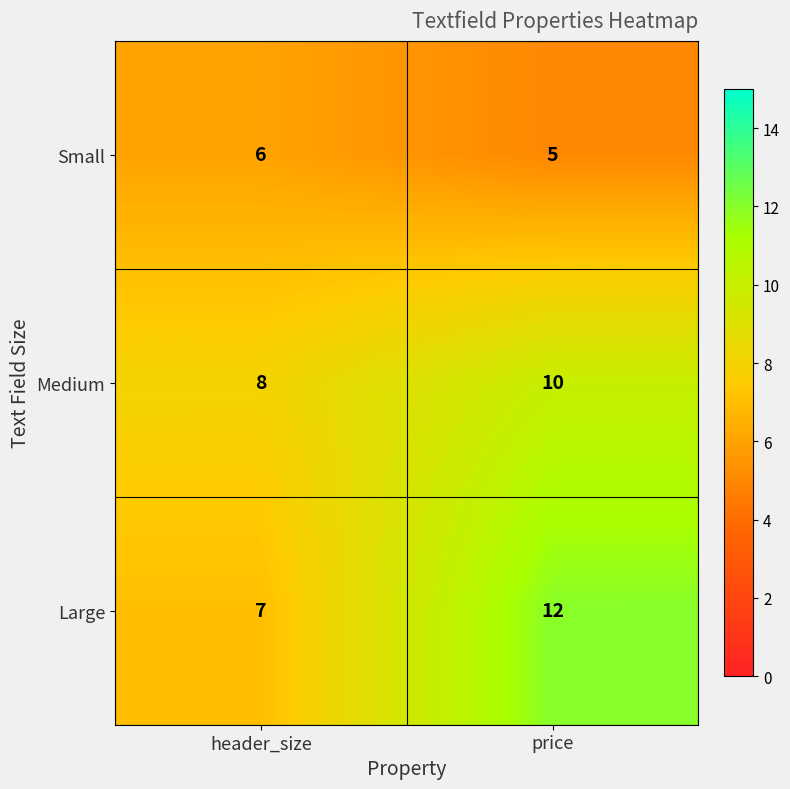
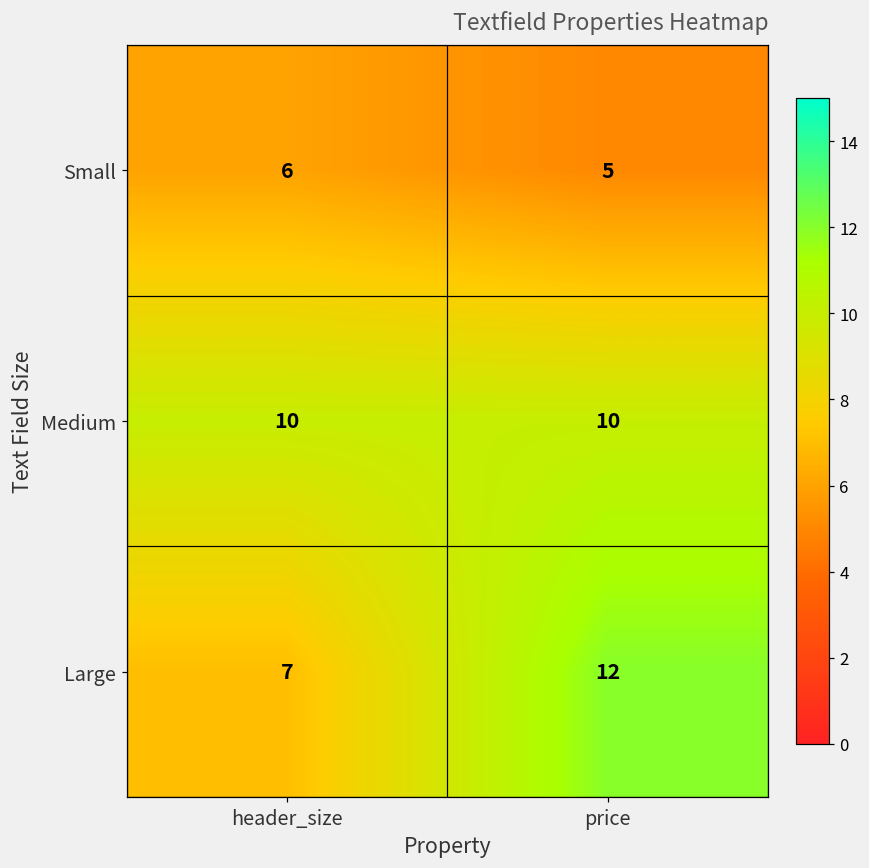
  {
    "Small": {
      "header_size": 6,
      "price": 5
    },
    "Medium": {
-     "header_size": 8,
+     "header_size": 10,
      "price": 10
    },
    "Large": {
      "header_size": 7,
      "price": 12
    }
  }
